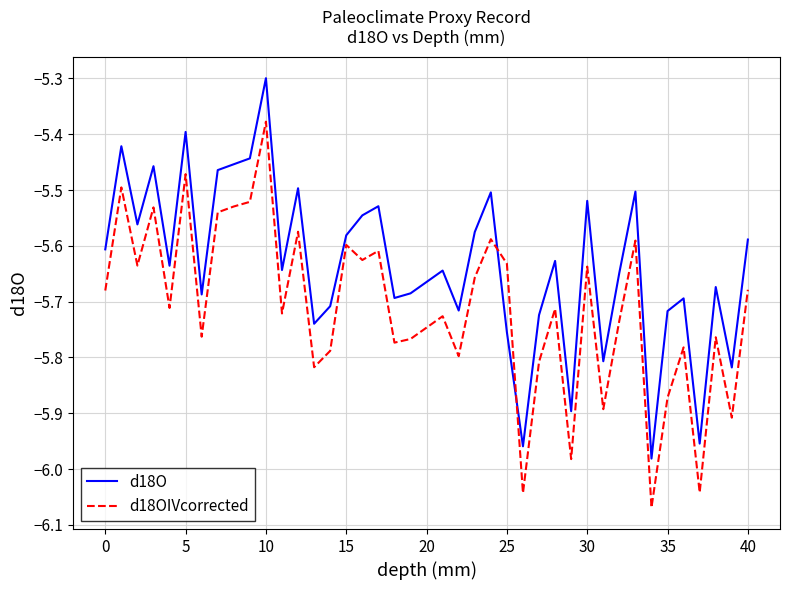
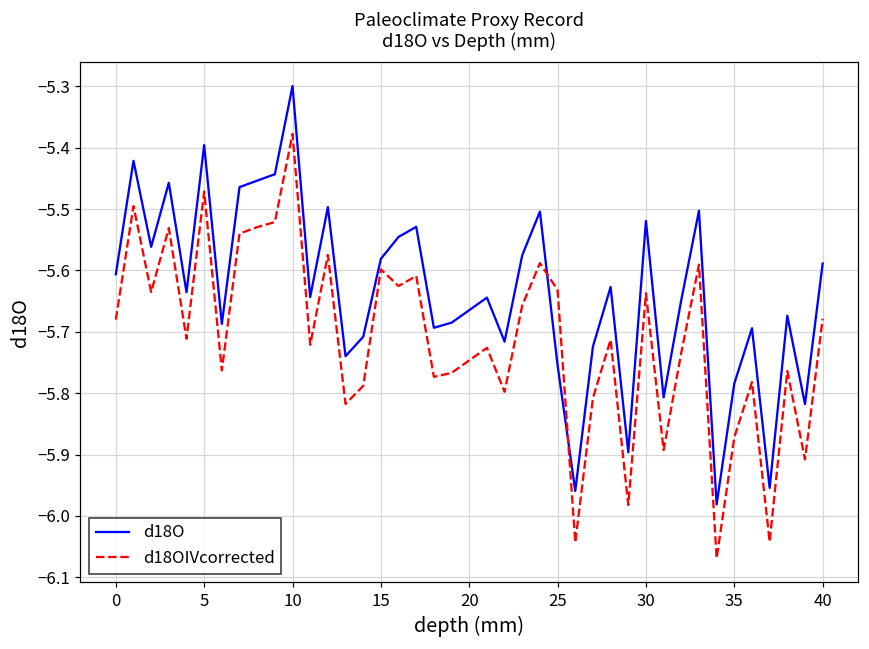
  {
    "d18O": {
      "0": -5.61,
      "5": -5.40,
      "10": -5.30,
      "15": -5.58,
      "25": -5.75,
      "30": -5.52,
-     "35": -5.72,
+     "35": -5.78,
      "40": -5.59
    },
    "d18OIVcorrected": {
      "0": -5.68,
      "5": -5.47,
      "10": -5.38,
      "15": -5.60,
      "25": -5.63,
      "30": -5.64,
      "35": -5.87,
      "40": -5.68
    }
  }
